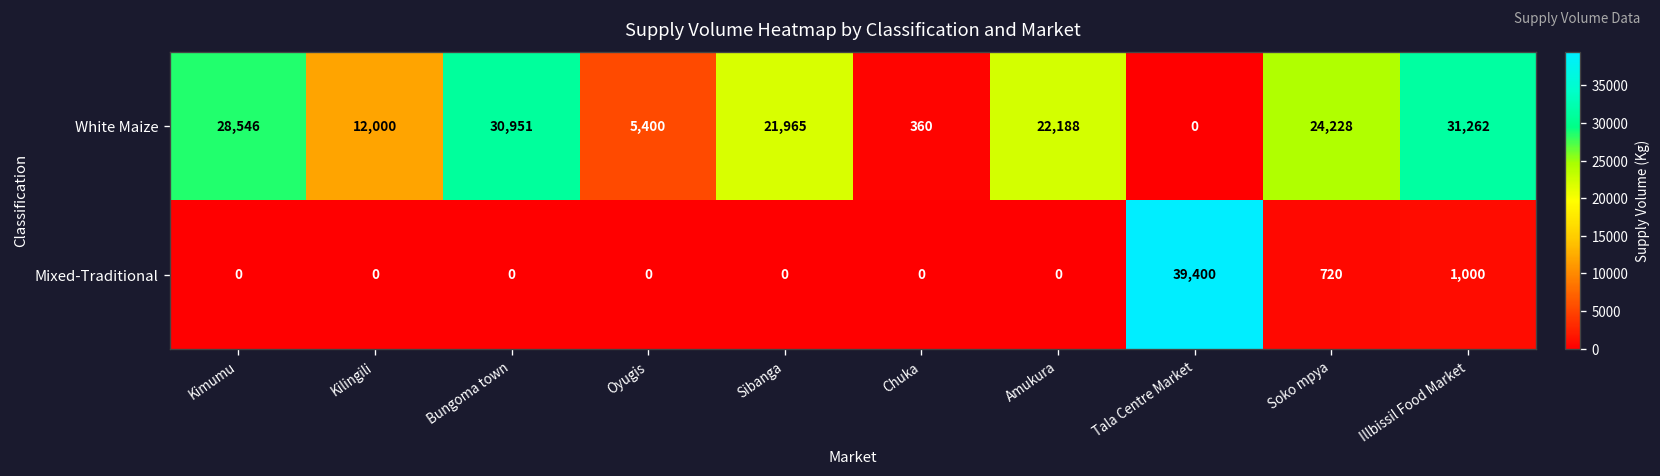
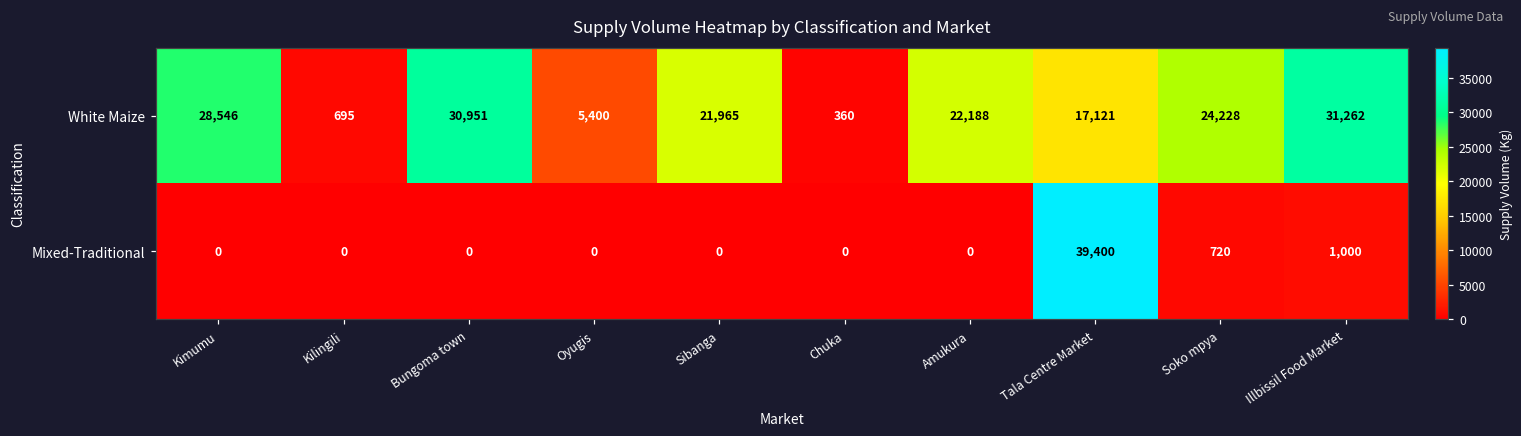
  {
    "White Maize": {
      "Kimumu": "28,546",
-     "Kilingili": "12,000",
+     "Kilingili": "695",
      "Bungoma town": "30,951",
      "Oyugis": "5,400",
      "Sibanga": "21,965",
      "Chuka": "360",
      "Amukura": "22,188",
-     "Tala Centre Market": "0",
+     "Tala Centre Market": "17,121",
      "Soko mpya": "24,228",
      "Illbissil Food Market": "31,262"
    },
    "Mixed-Traditional": {
      "Kimumu": "0",
      "Kilingili": "0",
      "Bungoma town": "0",
      "Oyugis": "0",
      "Sibanga": "0",
      "Chuka": "0",
      "Amukura": "0",
      "Tala Centre Market": "39,400",
      "Soko mpya": "720",
      "Illbissil Food Market": "1,000"
    }
  }
